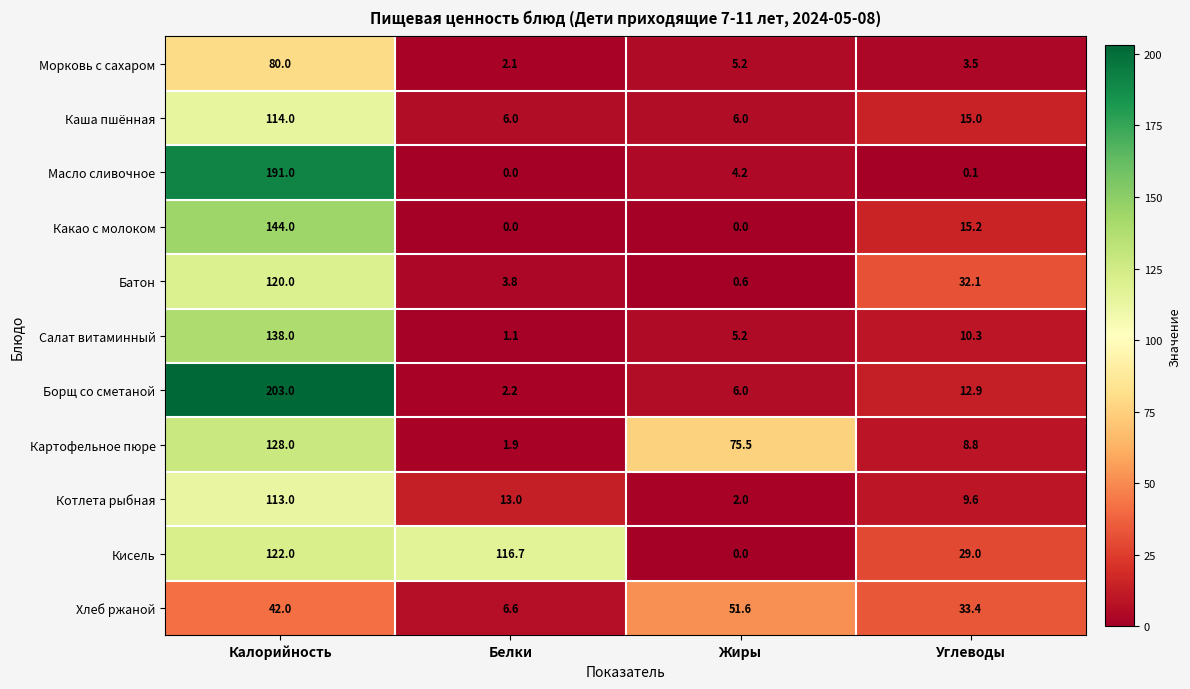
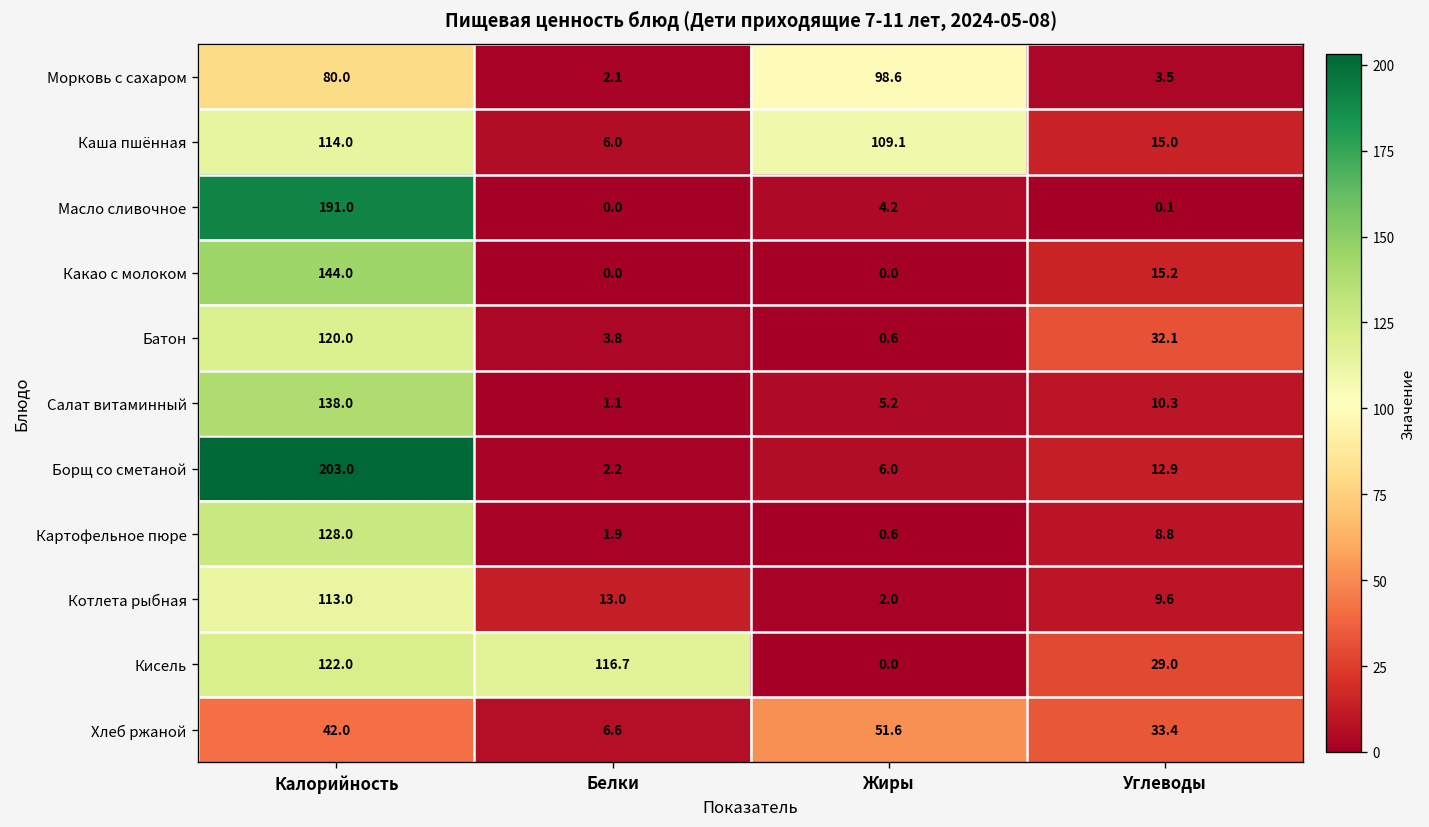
  {
    "Морковь с сахаром": {
      "Калорийность": 80.0,
      "Белки": 2.1,
-     "Жиры": 5.2,
+     "Жиры": 98.6,
      "Углеводы": 3.5
    },
    "Каша пшённая": {
      "Калорийность": 114.0,
      "Белки": 6.0,
-     "Жиры": 6.0,
+     "Жиры": 109.1,
      "Углеводы": 15.0
    },
    "Масло сливочное": {
      "Калорийность": 191.0,
      "Белки": 0.0,
      "Жиры": 4.2,
      "Углеводы": 0.1
    },
    "Какао с молоком": {
      "Калорийность": 144.0,
      "Белки": 0.0,
      "Жиры": 0.0,
      "Углеводы": 15.2
    },
    "Батон": {
      "Калорийность": 120.0,
      "Белки": 3.8,
      "Жиры": 0.6,
      "Углеводы": 32.1
    },
    "Салат витаминный": {
      "Калорийность": 138.0,
      "Белки": 1.1,
      "Жиры": 5.2,
      "Углеводы": 10.3
    },
    "Борщ со сметаной": {
      "Калорийность": 203.0,
      "Белки": 2.2,
      "Жиры": 6.0,
      "Углеводы": 12.9
    },
    "Картофельное пюре": {
      "Калорийность": 128.0,
      "Белки": 1.9,
-     "Жиры": 75.5,
+     "Жиры": 0.6,
      "Углеводы": 8.8
    },
    "Котлета рыбная": {
      "Калорийность": 113.0,
      "Белки": 13.0,
      "Жиры": 2.0,
      "Углеводы": 9.6
    },
    "Кисель": {
      "Калорийность": 122.0,
      "Белки": 116.7,
      "Жиры": 0.0,
      "Углеводы": 29.0
    },
    "Хлеб ржаной": {
      "Калорийность": 42.0,
      "Белки": 6.6,
      "Жиры": 51.6,
      "Углеводы": 33.4
    }
  }
